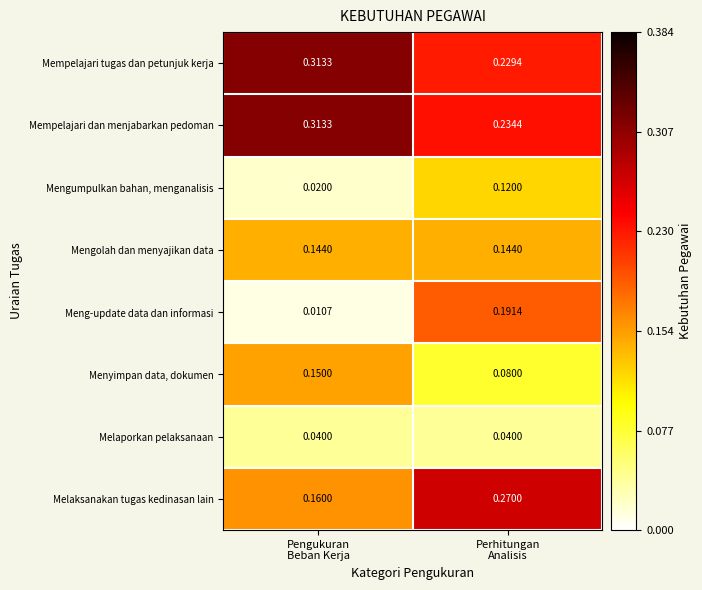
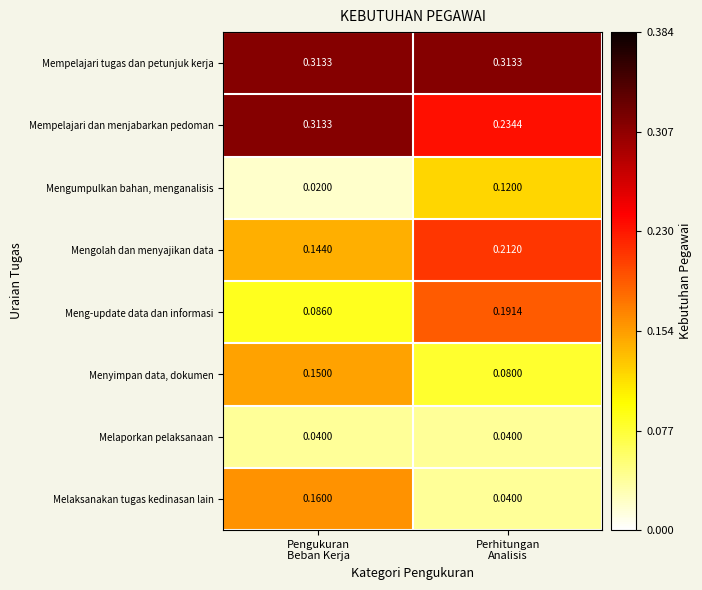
  {
    "Mempelajari tugas dan petunjuk kerja": {
      "Pengukuran Beban Kerja": 0.3133,
-     "Perhitungan Analisis": 0.2294
+     "Perhitungan Analisis": 0.3133
    },
    "Mempelajari dan menjabarkan pedoman": {
      "Pengukuran Beban Kerja": 0.3133,
      "Perhitungan Analisis": 0.2344
    },
    "Mengumpulkan bahan, menganalisis": {
      "Pengukuran Beban Kerja": 0.0200,
      "Perhitungan Analisis": 0.1200
    },
    "Mengolah dan menyajikan data": {
      "Pengukuran Beban Kerja": 0.1440,
-     "Perhitungan Analisis": 0.1440
+     "Perhitungan Analisis": 0.2120
    },
    "Meng-update data dan informasi": {
-     "Pengukuran Beban Kerja": 0.0107,
+     "Pengukuran Beban Kerja": 0.0860,
      "Perhitungan Analisis": 0.1914
    },
    "Menyimpan data, dokumen": {
      "Pengukuran Beban Kerja": 0.1500,
      "Perhitungan Analisis": 0.0800
    },
    "Melaporkan pelaksanaan": {
      "Pengukuran Beban Kerja": 0.0400,
      "Perhitungan Analisis": 0.0400
    },
    "Melaksanakan tugas kedinasan lain": {
      "Pengukuran Beban Kerja": 0.1600,
-     "Perhitungan Analisis": 0.2700
+     "Perhitungan Analisis": 0.0400
    }
  }
